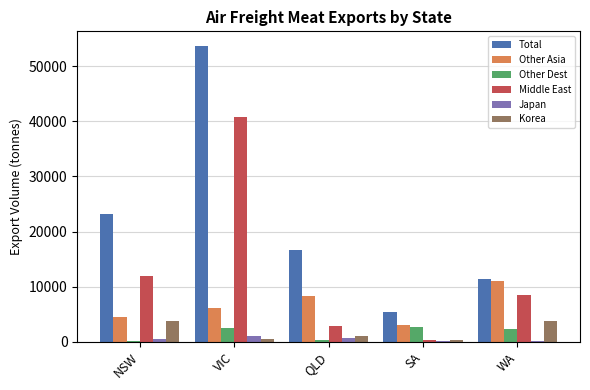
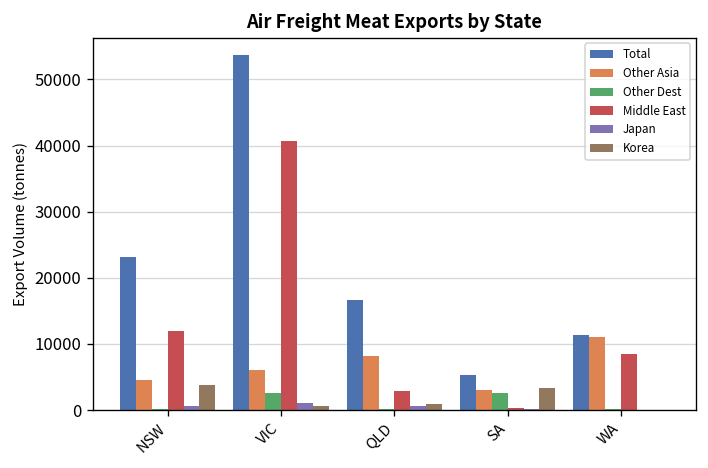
  {
    "Other Dest": {
      "VIC": 3000,
      "SA": 3000,
-     "WA": 2000
+     "WA": 0
    },
    "Korea": {
      "NSW": 4000,
      "VIC": 1000,
      "QLD": 1000,
-     "SA": 0,
-     "WA": 4000
+     "SA": 3000,
+     "WA": 0
    }
  }
